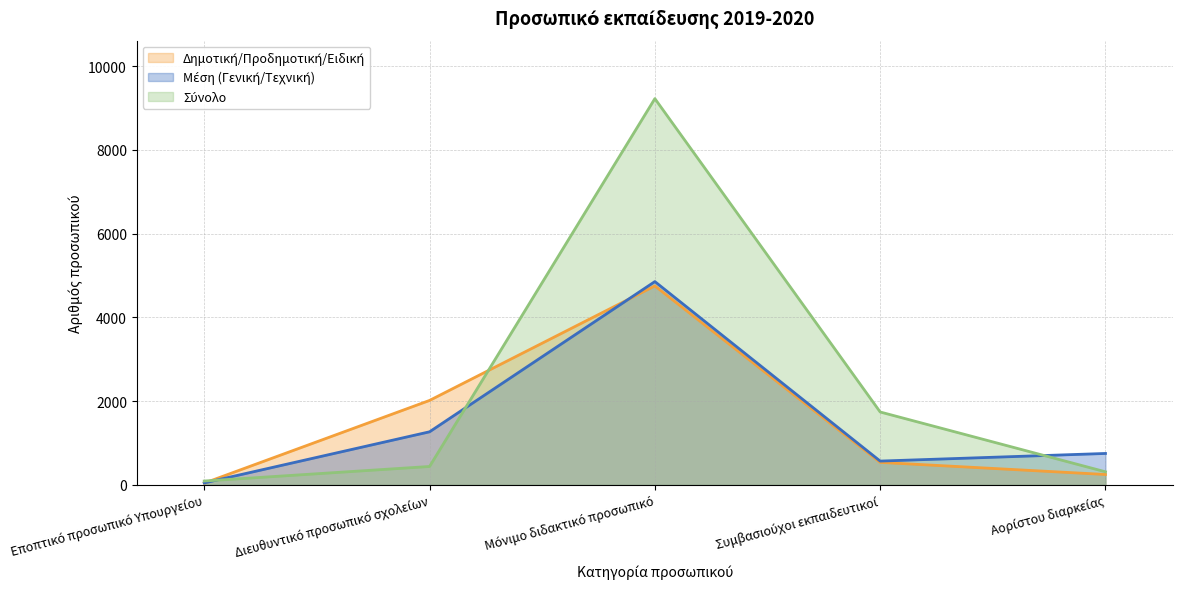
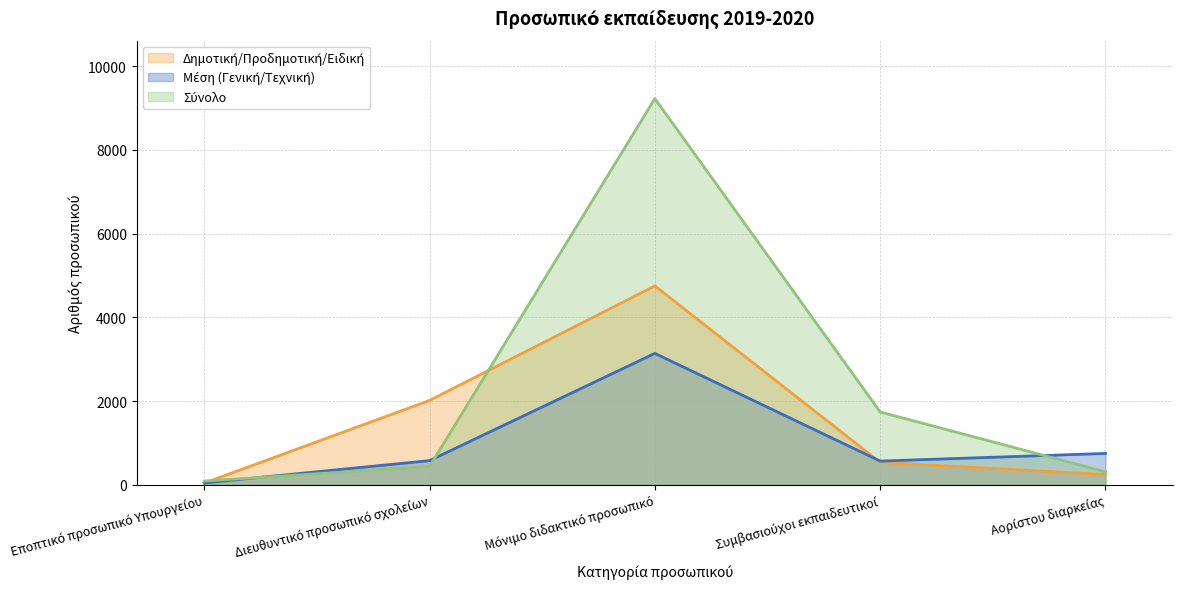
  {
    "Δημοτική/Προδημοτική/Ειδική": {
      "Διευθυντικό προσωπικό σχολείων": 2000,
      "Μόνιμο διδακτικό προσωπικό": 4800,
      "Αορίστου διαρκείας": 300
    },
    "Μέση (Γενική/Τεχνική)": {
-     "Διευθυντικό προσωπικό σχολείων": 1300,
-     "Μόνιμο διδακτικό προσωπικό": 4900,
+     "Διευθυντικό προσωπικό σχολείων": 600,
+     "Μόνιμο διδακτικό προσωπικό": 3100,
      "Αορίστου διαρκείας": 800
    },
    "Σύνολο": {
      "Διευθυντικό προσωπικό σχολείων": 400,
      "Μόνιμο διδακτικό προσωπικό": 9200,
      "Συμβασιούχοι εκπαιδευτικοί": 1700,
      "Αορίστου διαρκείας": 300
    }
  }
